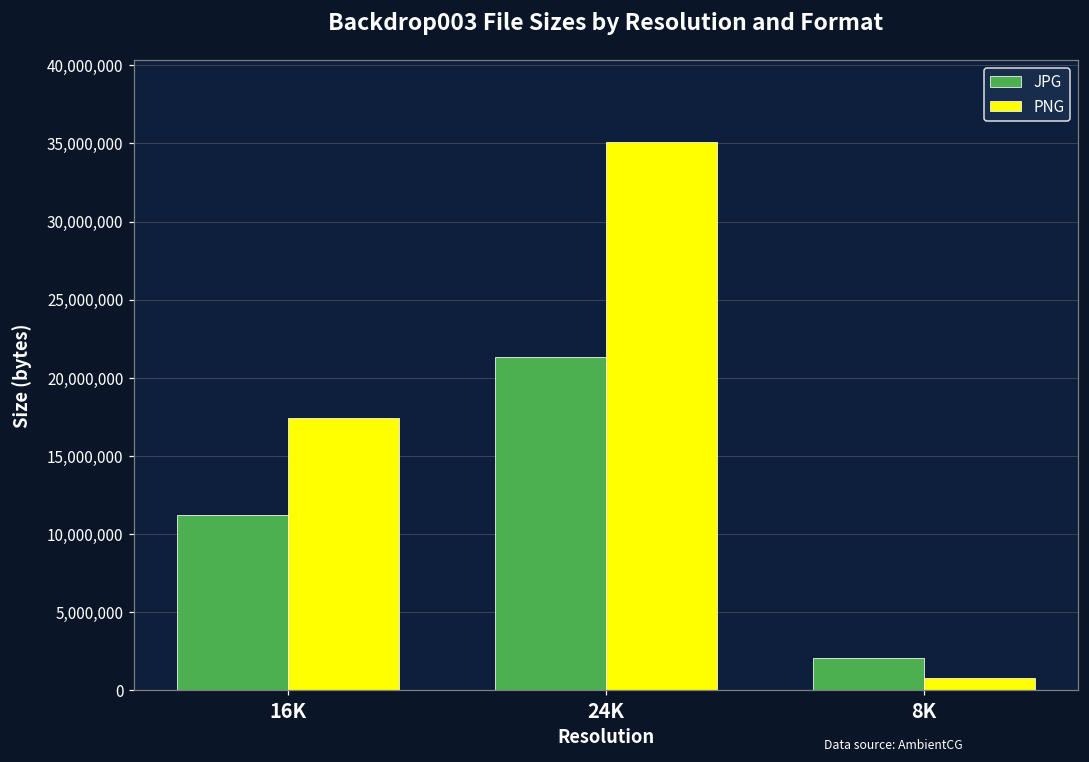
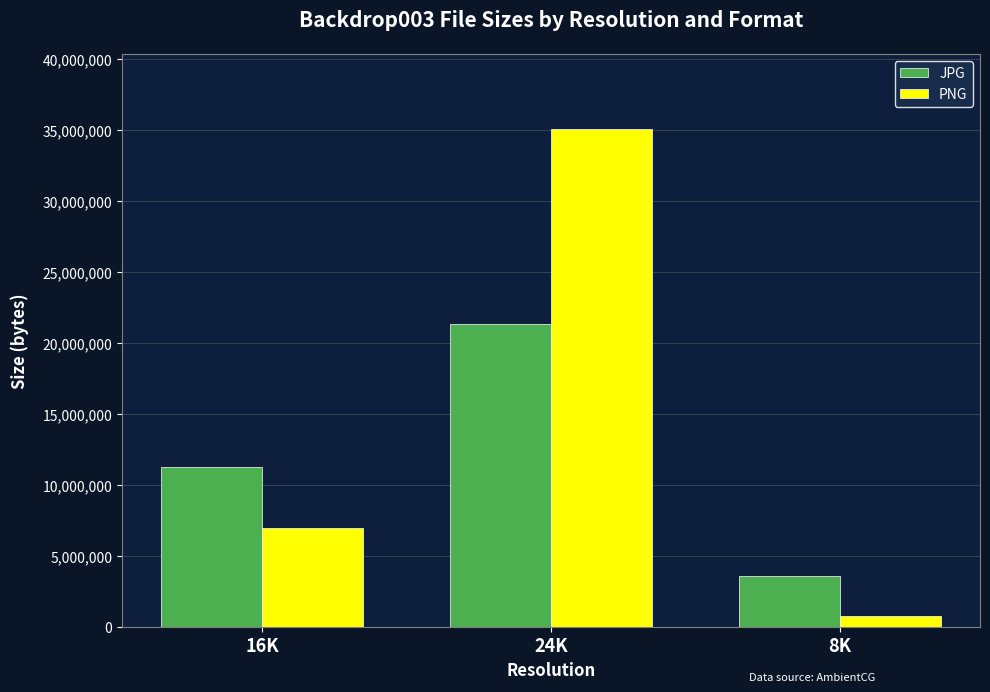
  {
    "JPG": {
      "16K": "11,200,000",
      "24K": "21,300,000",
-     "8K": "2,100,000"
+     "8K": "3,600,000"
    },
    "PNG": {
-     "16K": "17,400,000",
+     "16K": "7,000,000",
      "24K": "35,100,000",
      "8K": "800,000"
    }
  }
